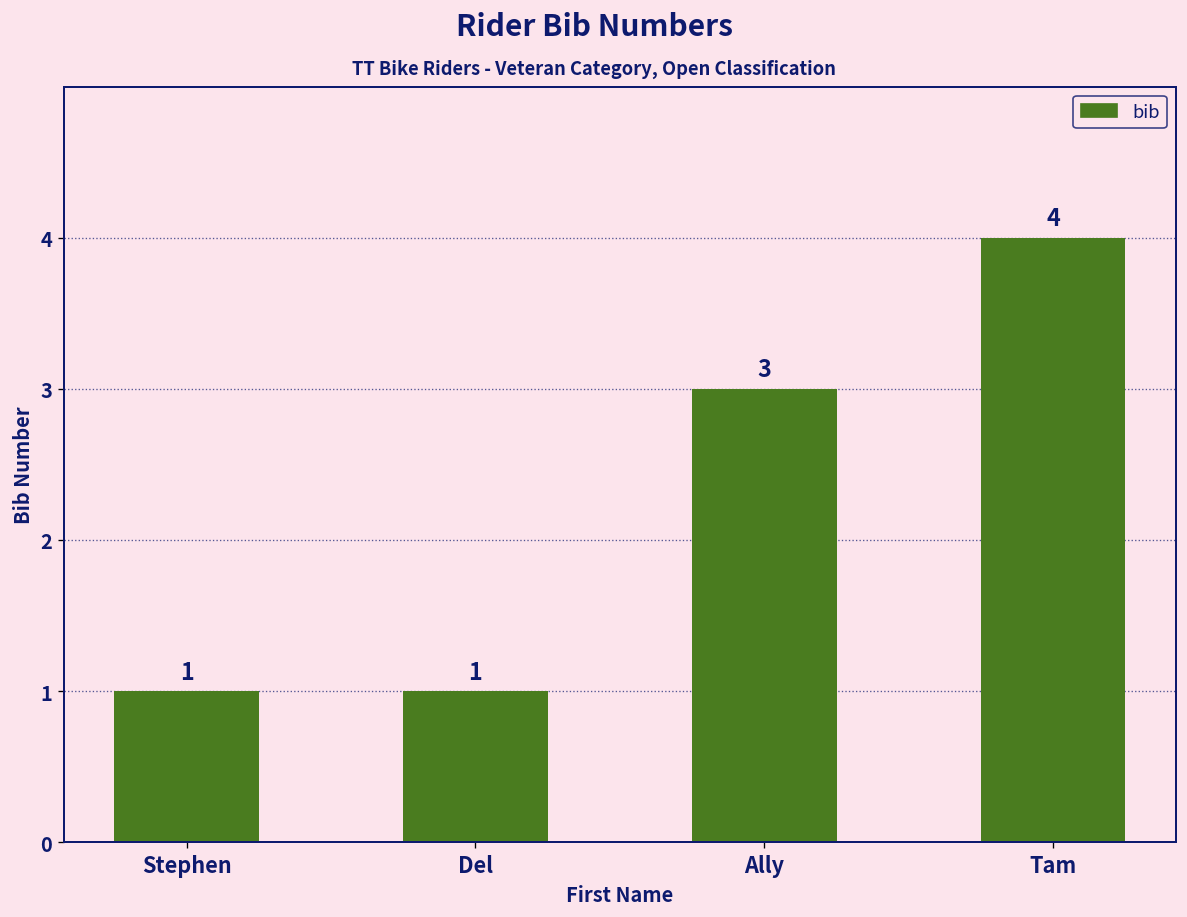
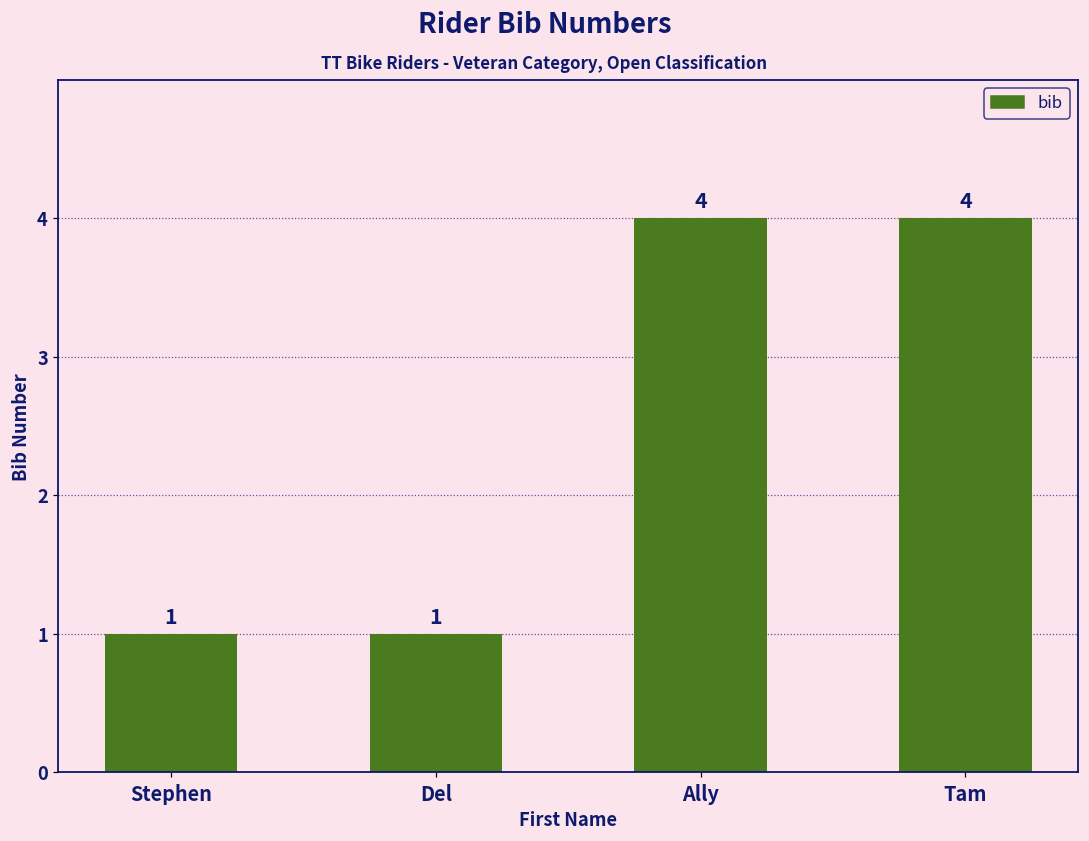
  {
    "Stephen": 1,
    "Del": 1,
-   "Ally": 3,
+   "Ally": 4,
    "Tam": 4
  }
